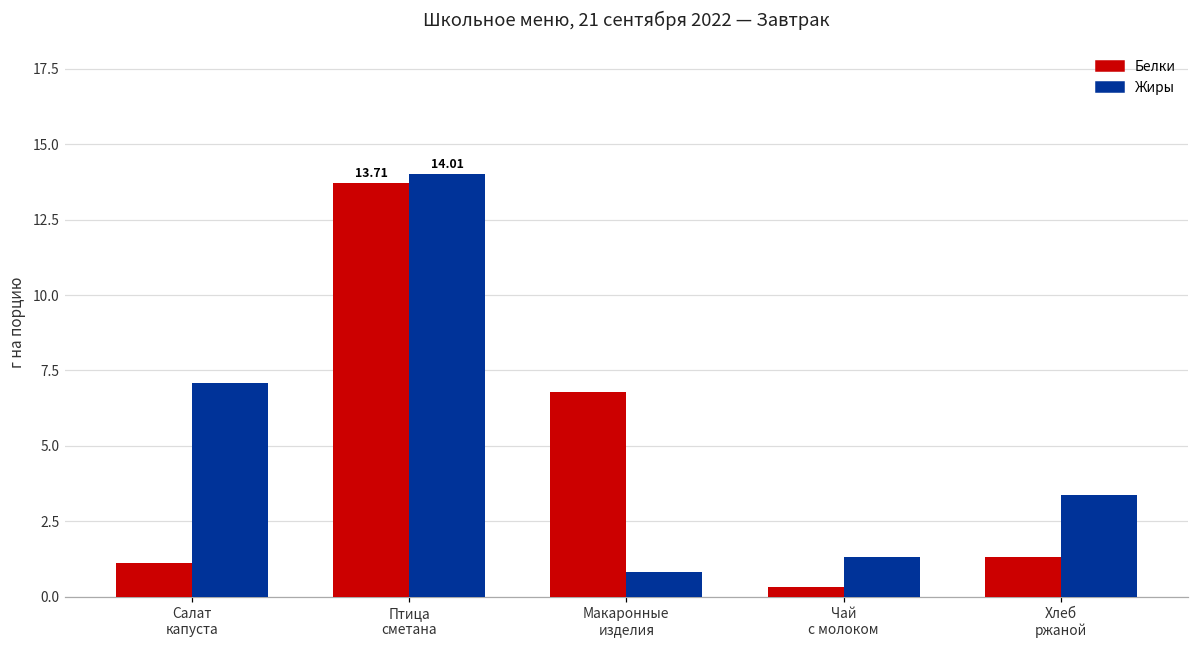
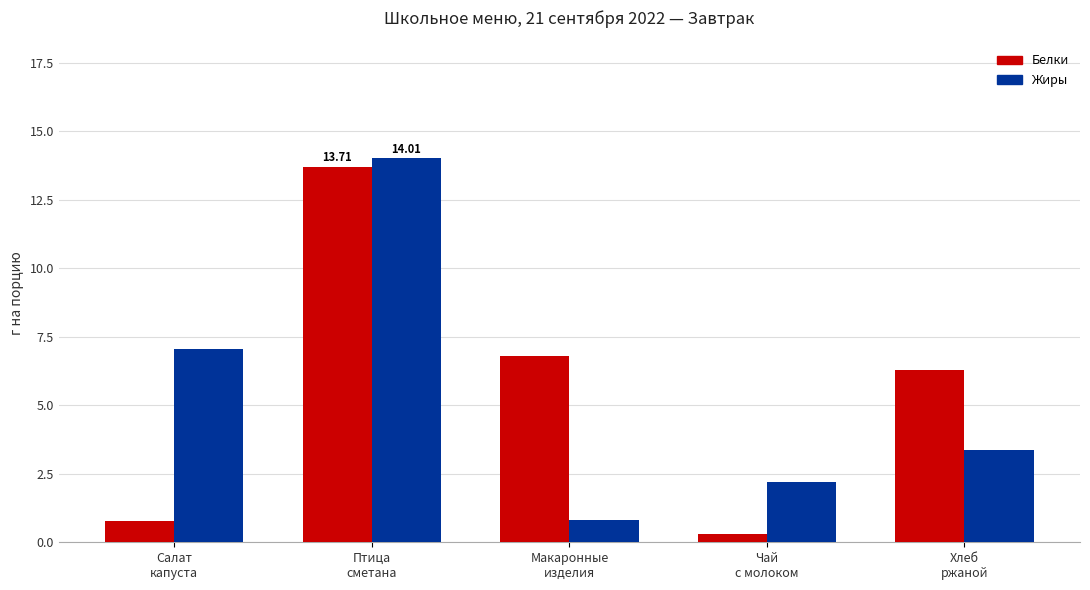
  {
    "Белки": {
-     "Салат капуста": 1.1,
+     "Салат капуста": 0.8,
      "Макаронные изделия": 6.8,
      "Чай с молоком": 0.3,
-     "Хлеб ржаной": 1.3
+     "Хлеб ржаной": 6.3
    },
    "Жиры": {
      "Салат капуста": 7.1,
      "Макаронные изделия": 0.8,
-     "Чай с молоком": 1.3,
+     "Чай с молоком": 2.2,
      "Хлеб ржаной": 3.4
    }
  }
